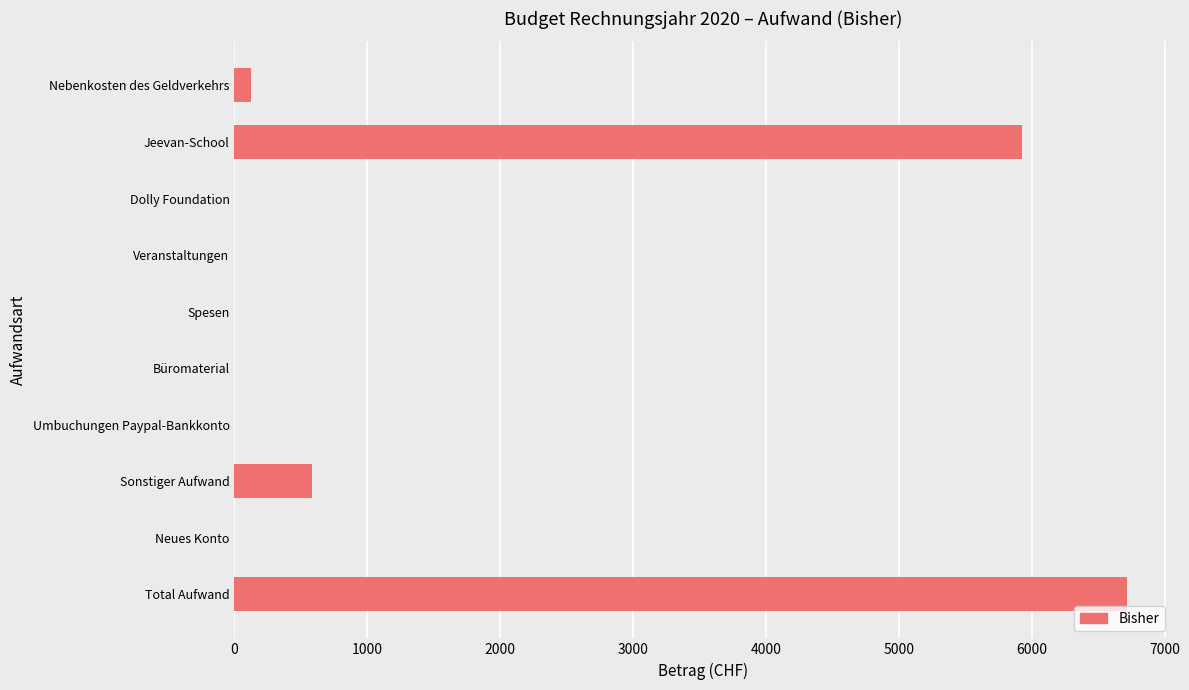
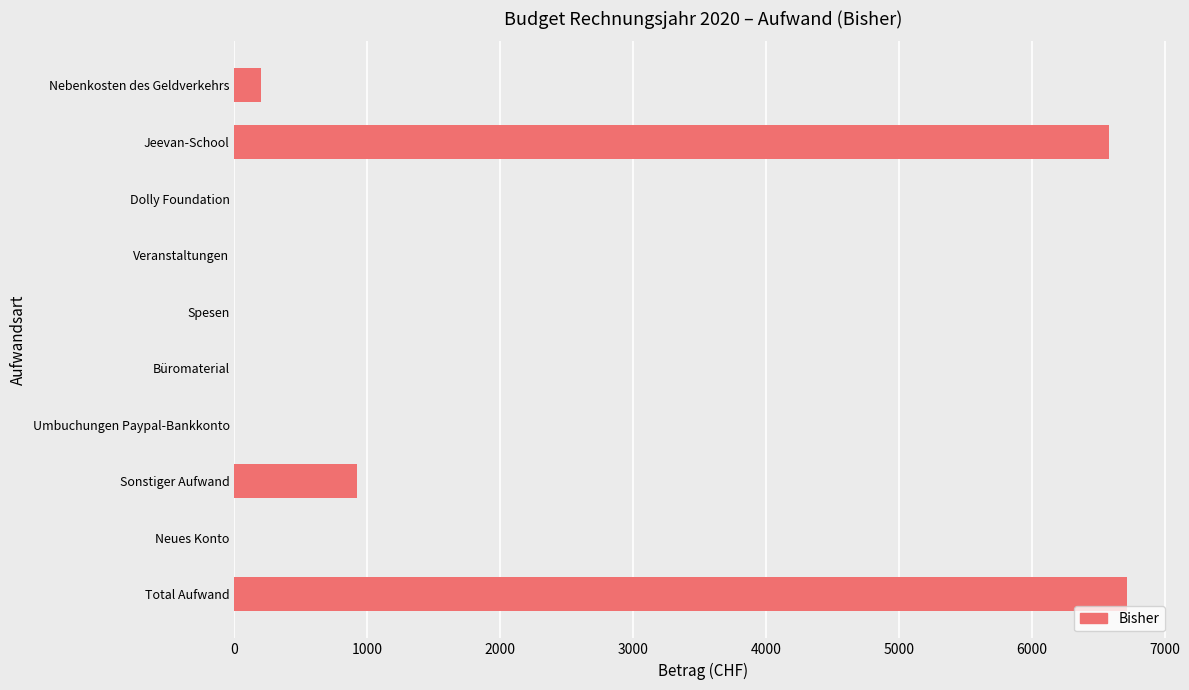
  {
-   "Nebenkosten des Geldverkehrs": 130,
-   "Jeevan-School": 5930,
+   "Nebenkosten des Geldverkehrs": 200,
+   "Jeevan-School": 6580,
    "Dolly Foundation": 0,
    "Veranstaltungen": 0,
    "Spesen": 0,
    "Büromaterial": 0,
    "Umbuchungen Paypal-Bankkonto": 0,
-   "Sonstiger Aufwand": 590,
+   "Sonstiger Aufwand": 930,
    "Neues Konto": 0,
    "Total Aufwand": 6720
  }
